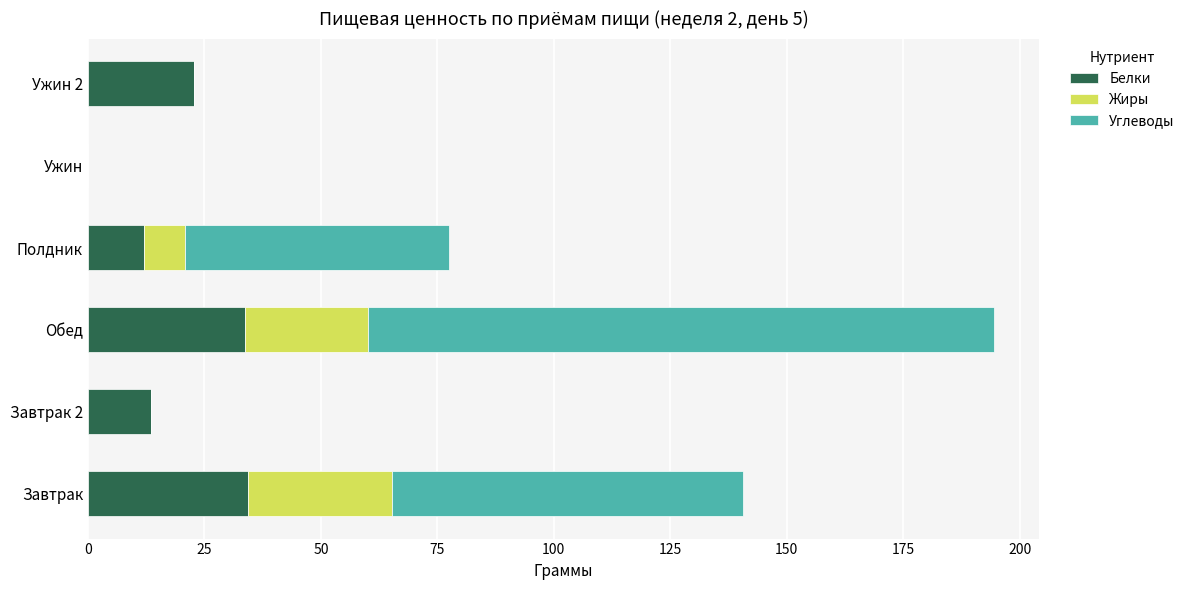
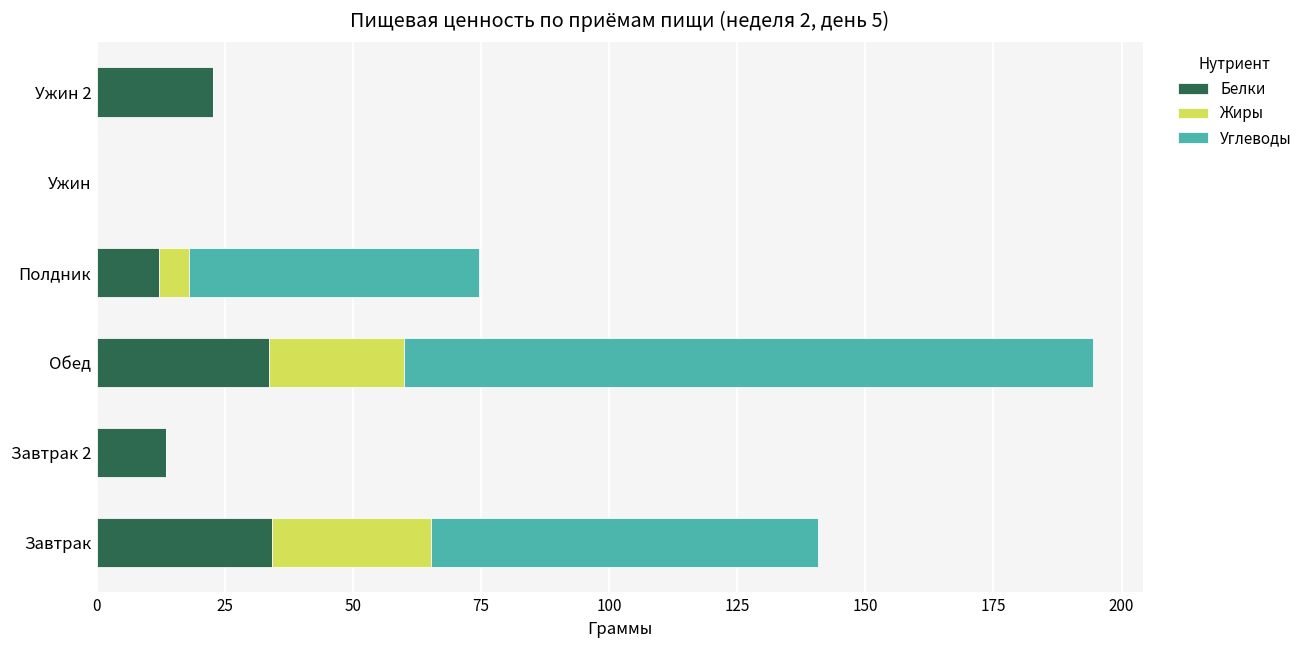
  {
    "Белки": {
      "Ужин 2": 23,
      "Ужин": 0,
      "Полдник": 12,
      "Обед": 34,
      "Завтрак 2": 14,
      "Завтрак": 34
    },
    "Жиры": {
      "Ужин 2": 0,
      "Ужин": 0,
-     "Полдник": 9,
+     "Полдник": 6,
      "Обед": 26,
      "Завтрак 2": 0,
      "Завтрак": 31
    },
    "Углеводы": {
      "Ужин 2": 0,
      "Ужин": 0,
      "Полдник": 57,
      "Обед": 134,
      "Завтрак 2": 0,
      "Завтрак": 75
    }
  }
